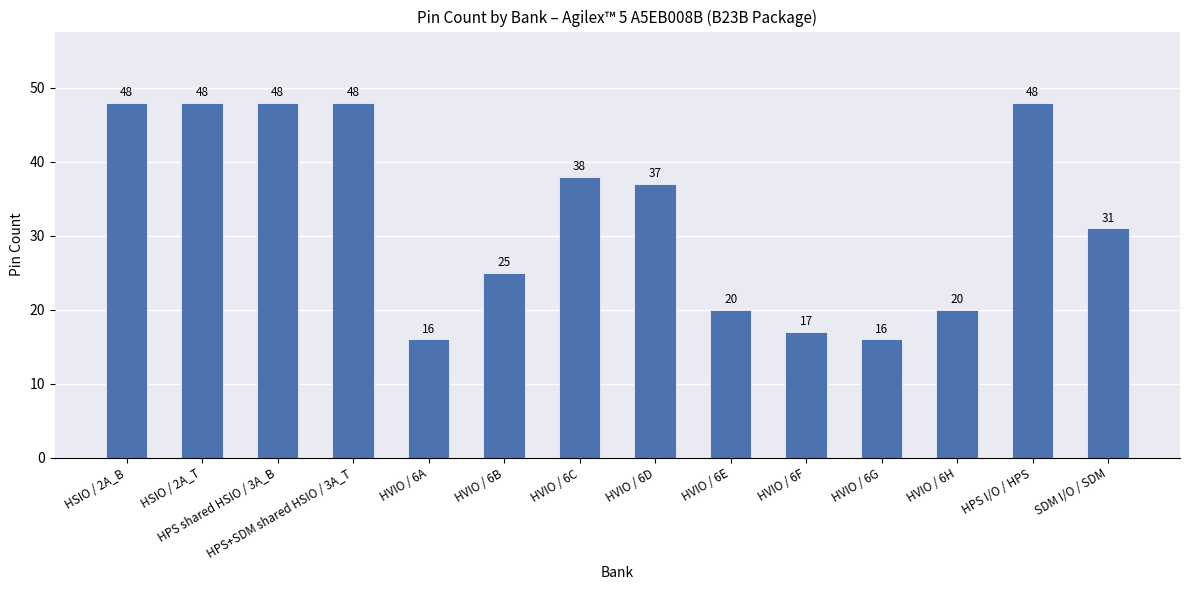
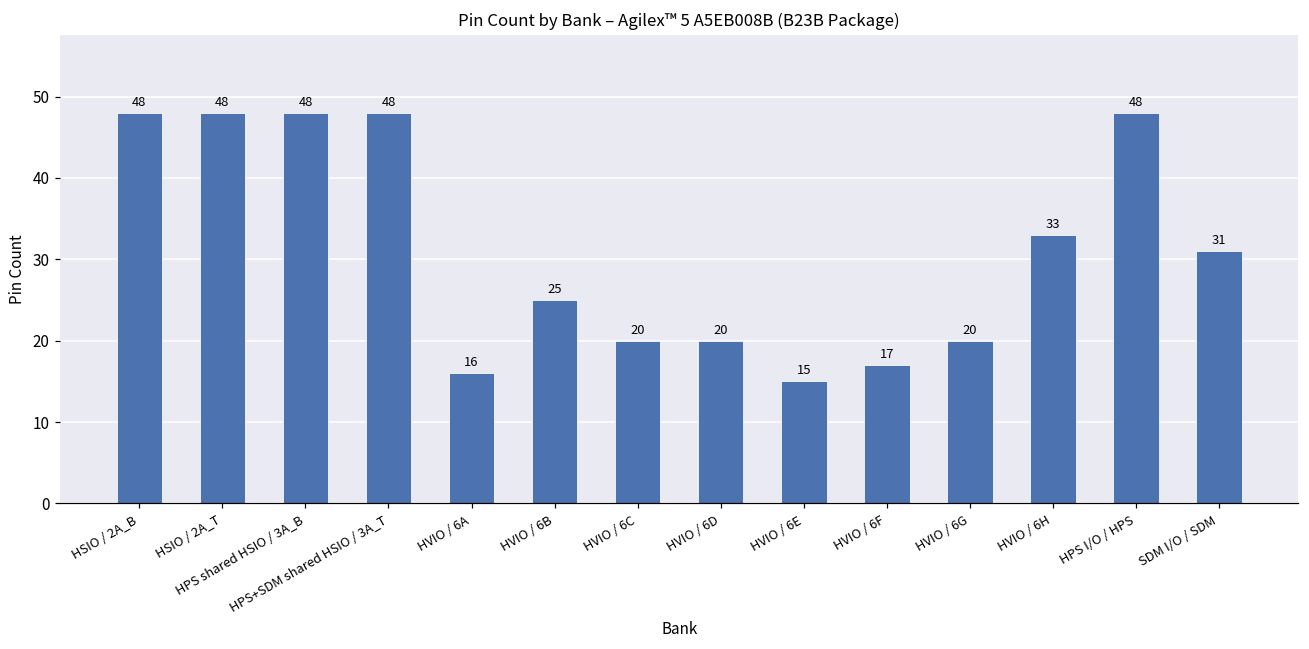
  {
    "HSIO / 2A_B": 48,
    "HSIO / 2A_T": 48,
    "HPS shared HSIO / 3A_B": 48,
    "HPS+SDM shared HSIO / 3A_T": 48,
    "HVIO / 6A": 16,
    "HVIO / 6B": 25,
-   "HVIO / 6C": 38,
-   "HVIO / 6D": 37,
-   "HVIO / 6E": 20,
+   "HVIO / 6C": 20,
+   "HVIO / 6D": 20,
+   "HVIO / 6E": 15,
    "HVIO / 6F": 17,
-   "HVIO / 6G": 16,
-   "HVIO / 6H": 20,
+   "HVIO / 6G": 20,
+   "HVIO / 6H": 33,
    "HPS I/O / HPS": 48,
    "SDM I/O / SDM": 31
  }
